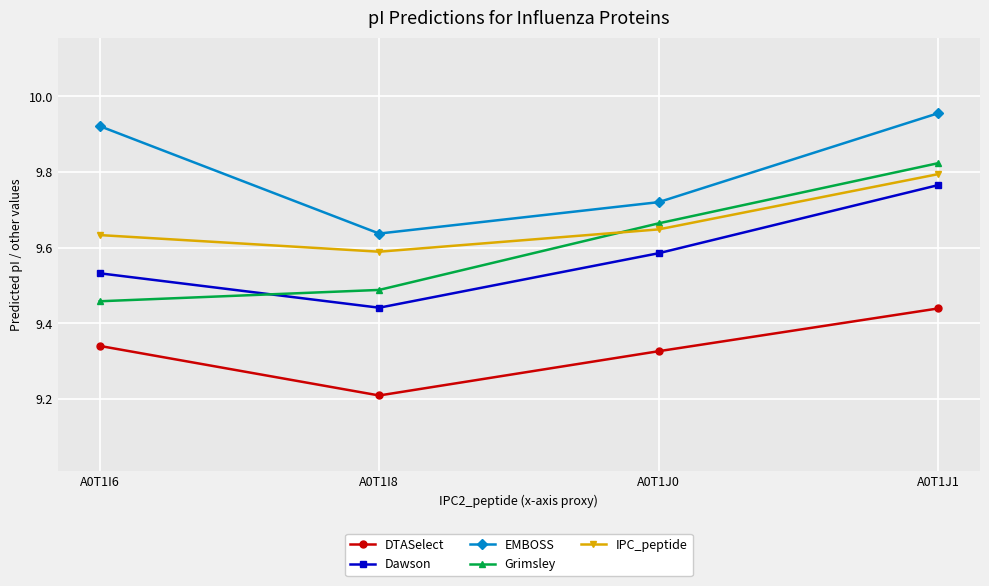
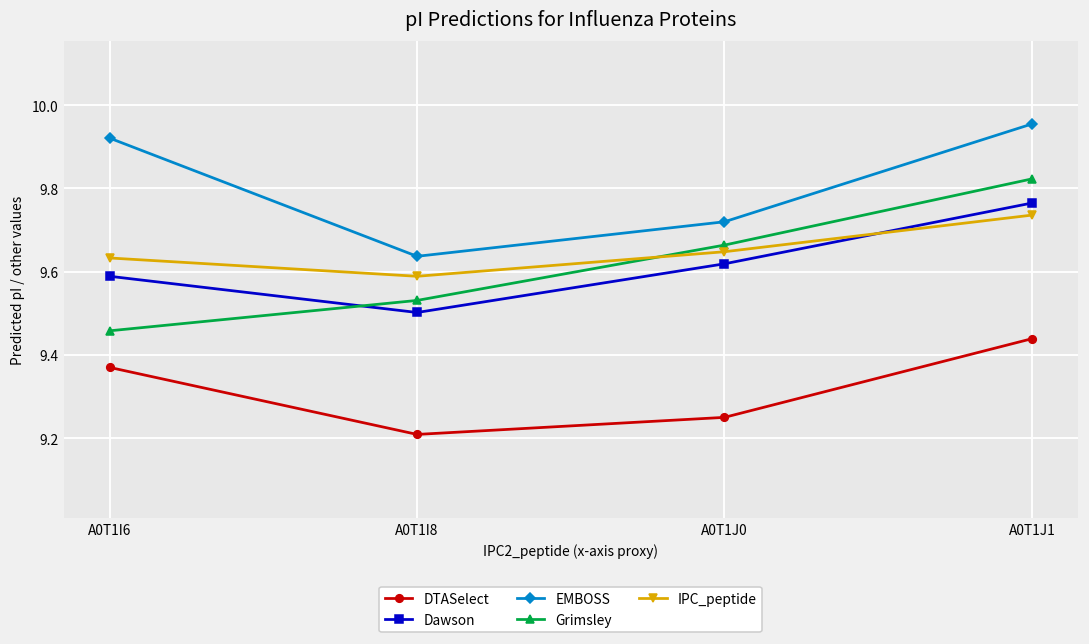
  {
    "DTASelect": {
-     "A0T1I6": 9.34,
+     "A0T1I6": 9.37,
      "A0T1I8": 9.21,
-     "A0T1J0": 9.33,
+     "A0T1J0": 9.25,
      "A0T1J1": 9.44
    },
    "Dawson": {
-     "A0T1I6": 9.53,
-     "A0T1I8": 9.44,
-     "A0T1J0": 9.59,
+     "A0T1I6": 9.59,
+     "A0T1I8": 9.50,
+     "A0T1J0": 9.62,
      "A0T1J1": 9.77
    },
    "EMBOSS": {
      "A0T1I6": 9.92,
      "A0T1I8": 9.64,
      "A0T1J0": 9.72,
      "A0T1J1": 9.96
    },
    "Grimsley": {
      "A0T1I6": 9.46,
-     "A0T1I8": 9.49,
+     "A0T1I8": 9.53,
      "A0T1J0": 9.66,
      "A0T1J1": 9.82
    },
    "IPC_peptide": {
      "A0T1I6": 9.63,
      "A0T1I8": 9.59,
      "A0T1J0": 9.65,
-     "A0T1J1": 9.79
+     "A0T1J1": 9.74
    }
  }
